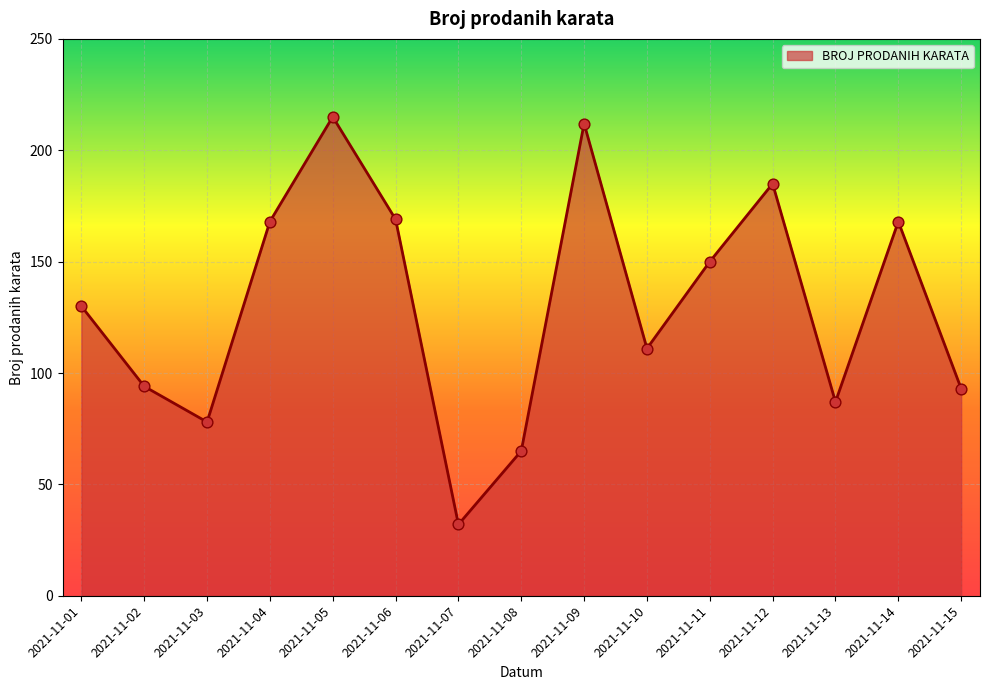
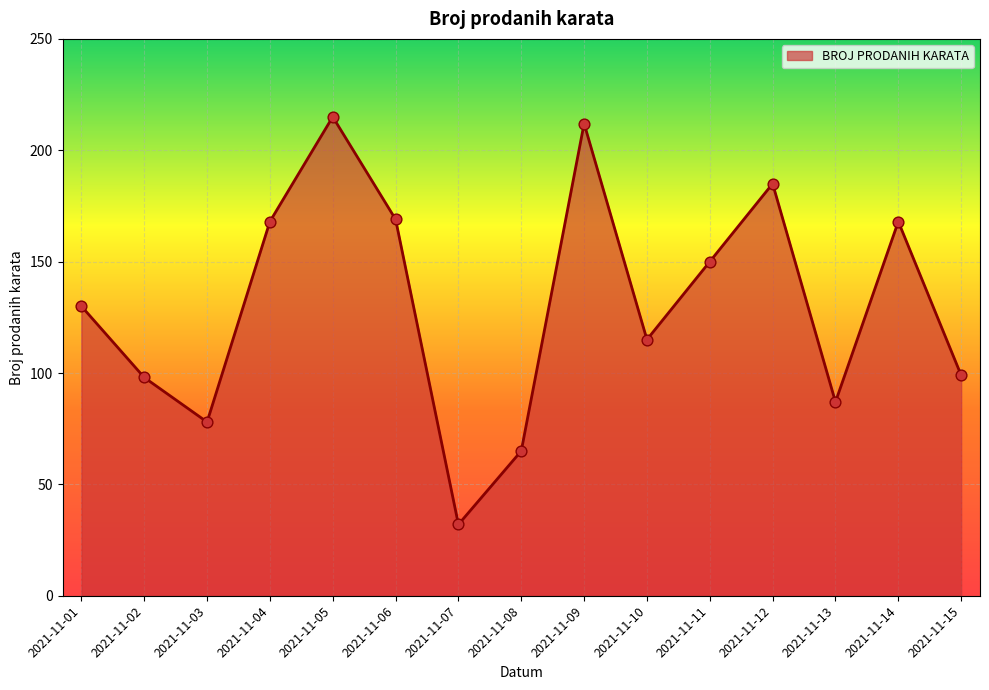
  {
    "2021-11-01": 130,
-   "2021-11-02": 94,
+   "2021-11-02": 98,
    "2021-11-03": 78,
    "2021-11-04": 168,
    "2021-11-05": 215,
    "2021-11-06": 169,
    "2021-11-07": 32,
    "2021-11-08": 65,
    "2021-11-09": 212,
-   "2021-11-10": 111,
+   "2021-11-10": 115,
    "2021-11-11": 150,
    "2021-11-12": 185,
    "2021-11-13": 87,
    "2021-11-14": 168,
-   "2021-11-15": 93
+   "2021-11-15": 99
  }
